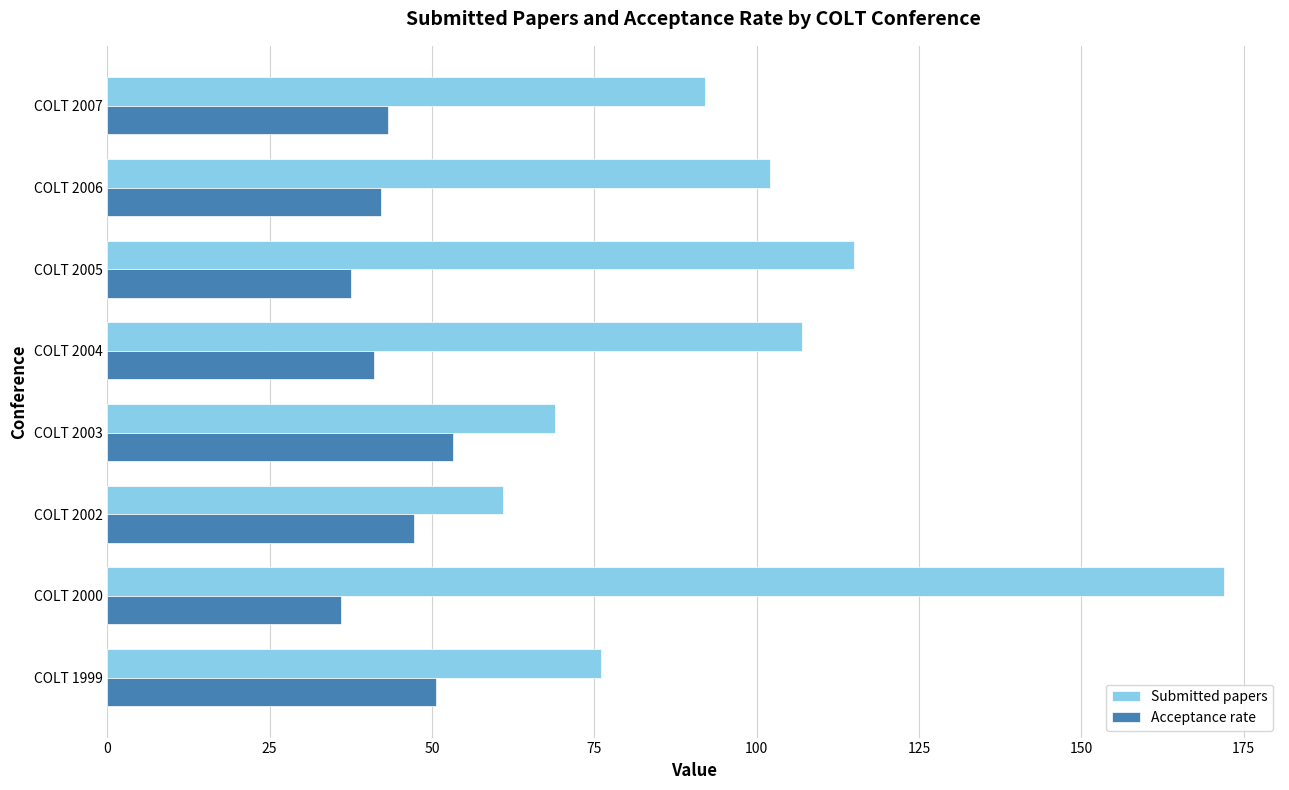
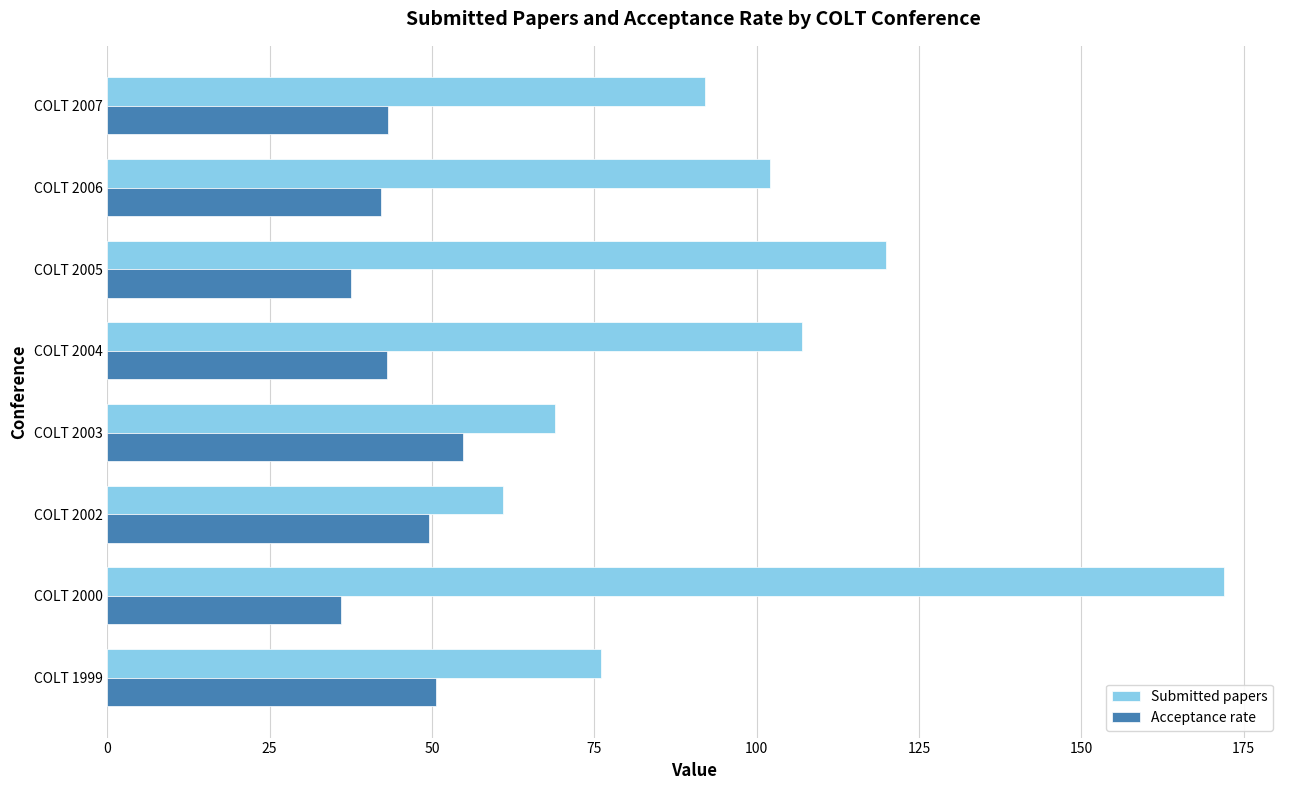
  {
    "Submitted papers": {
      "COLT 2007": 92,
      "COLT 2006": 102,
-     "COLT 2005": 115,
+     "COLT 2005": 120,
      "COLT 2004": 107,
      "COLT 2003": 69,
      "COLT 2002": 61,
      "COLT 2000": 172,
      "COLT 1999": 76
    },
    "Acceptance rate": {
      "COLT 2007": 43,
      "COLT 2006": 42,
      "COLT 2005": 38,
-     "COLT 2004": 41,
-     "COLT 2003": 53,
-     "COLT 2002": 47,
+     "COLT 2004": 43,
+     "COLT 2003": 55,
+     "COLT 2002": 50,
      "COLT 2000": 36,
      "COLT 1999": 51
    }
  }
